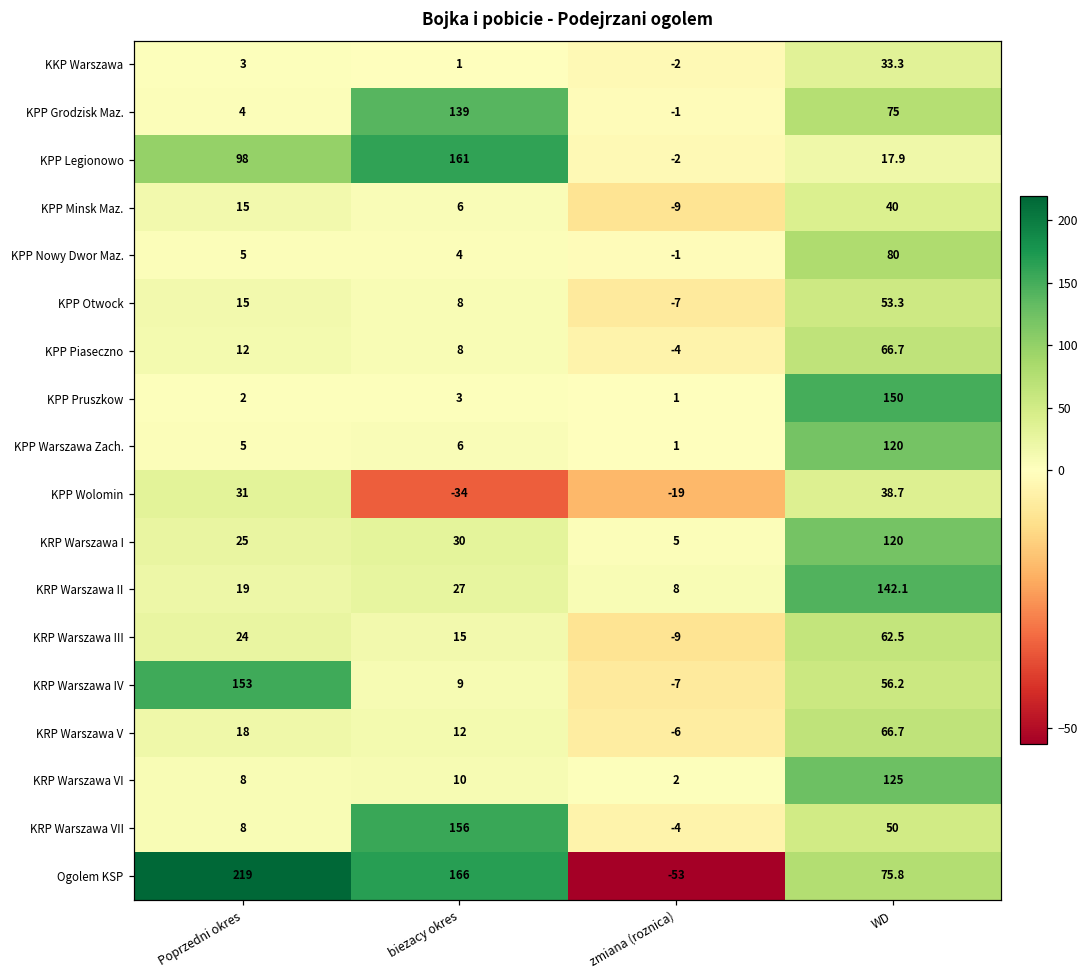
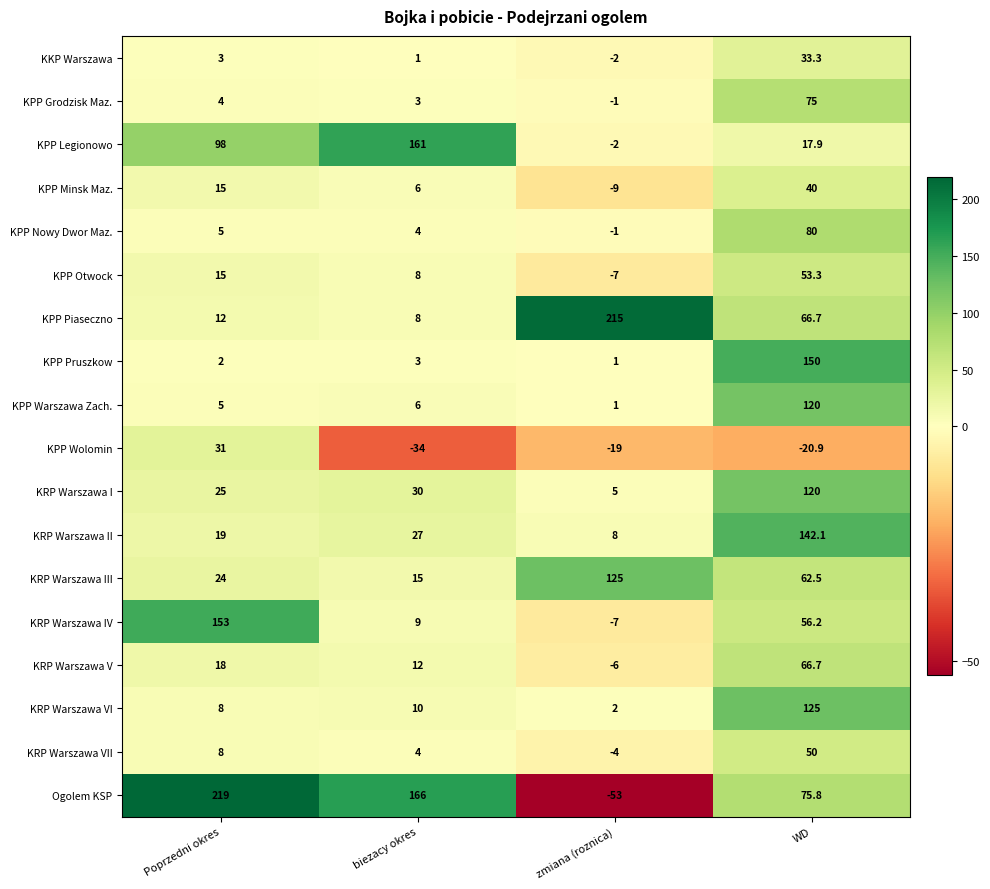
  {
    "KKP Warszawa": {
      "Poprzedni okres": 3,
      "biezacy okres": 1,
      "zmiana (roznica)": -2,
      "WD": 33.3
    },
    "KPP Grodzisk Maz.": {
      "Poprzedni okres": 4,
-     "biezacy okres": 139,
+     "biezacy okres": 3,
      "zmiana (roznica)": -1,
      "WD": 75
    },
    "KPP Legionowo": {
      "Poprzedni okres": 98,
      "biezacy okres": 161,
      "zmiana (roznica)": -2,
      "WD": 17.9
    },
    "KPP Minsk Maz.": {
      "Poprzedni okres": 15,
      "biezacy okres": 6,
      "zmiana (roznica)": -9,
      "WD": 40
    },
    "KPP Nowy Dwor Maz.": {
      "Poprzedni okres": 5,
      "biezacy okres": 4,
      "zmiana (roznica)": -1,
      "WD": 80
    },
    "KPP Otwock": {
      "Poprzedni okres": 15,
      "biezacy okres": 8,
      "zmiana (roznica)": -7,
      "WD": 53.3
    },
    "KPP Piaseczno": {
      "Poprzedni okres": 12,
      "biezacy okres": 8,
-     "zmiana (roznica)": -4,
+     "zmiana (roznica)": 215,
      "WD": 66.7
    },
    "KPP Pruszkow": {
      "Poprzedni okres": 2,
      "biezacy okres": 3,
      "zmiana (roznica)": 1,
      "WD": 150
    },
    "KPP Warszawa Zach.": {
      "Poprzedni okres": 5,
      "biezacy okres": 6,
      "zmiana (roznica)": 1,
      "WD": 120
    },
    "KPP Wolomin": {
      "Poprzedni okres": 31,
      "biezacy okres": -34,
      "zmiana (roznica)": -19,
-     "WD": 38.7
+     "WD": -20.9
    },
    "KRP Warszawa I": {
      "Poprzedni okres": 25,
      "biezacy okres": 30,
      "zmiana (roznica)": 5,
      "WD": 120
    },
    "KRP Warszawa II": {
      "Poprzedni okres": 19,
      "biezacy okres": 27,
      "zmiana (roznica)": 8,
      "WD": 142.1
    },
    "KRP Warszawa III": {
      "Poprzedni okres": 24,
      "biezacy okres": 15,
-     "zmiana (roznica)": -9,
+     "zmiana (roznica)": 125,
      "WD": 62.5
    },
    "KRP Warszawa IV": {
      "Poprzedni okres": 153,
      "biezacy okres": 9,
      "zmiana (roznica)": -7,
      "WD": 56.2
    },
    "KRP Warszawa V": {
      "Poprzedni okres": 18,
      "biezacy okres": 12,
      "zmiana (roznica)": -6,
      "WD": 66.7
    },
    "KRP Warszawa VI": {
      "Poprzedni okres": 8,
      "biezacy okres": 10,
      "zmiana (roznica)": 2,
      "WD": 125
    },
    "KRP Warszawa VII": {
      "Poprzedni okres": 8,
-     "biezacy okres": 156,
+     "biezacy okres": 4,
      "zmiana (roznica)": -4,
      "WD": 50
    },
    "Ogolem KSP": {
      "Poprzedni okres": 219,
      "biezacy okres": 166,
      "zmiana (roznica)": -53,
      "WD": 75.8
    }
  }
